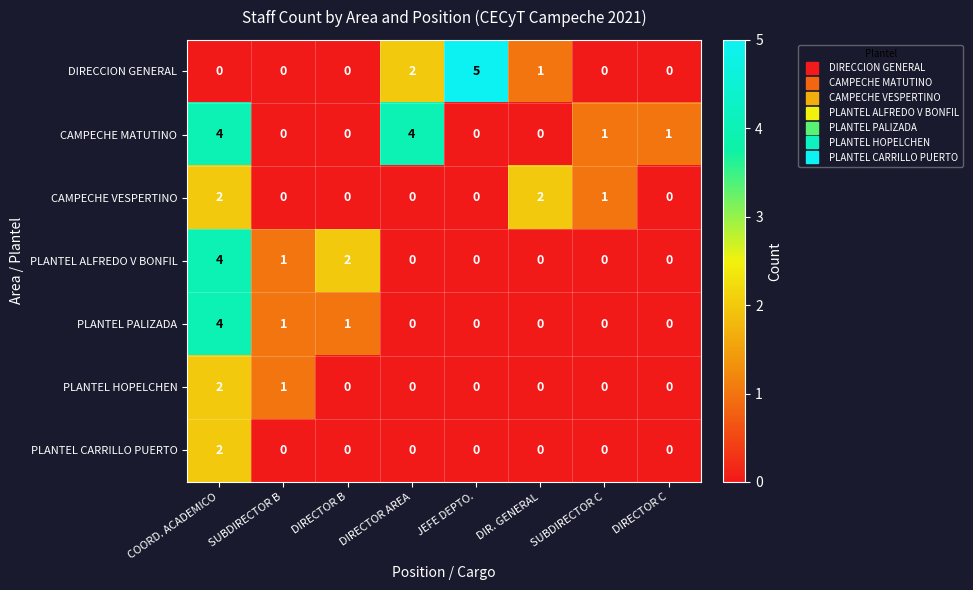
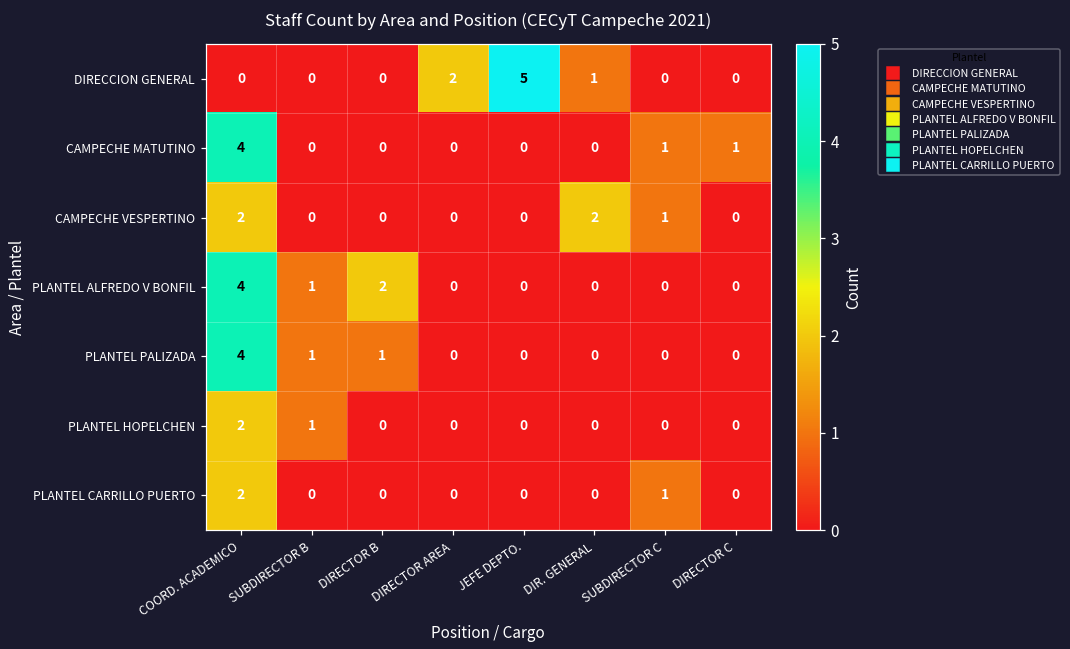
  {
    "DIRECCION GENERAL": {
      "COORD. ACADEMICO": 0,
      "SUBDIRECTOR B": 0,
      "DIRECTOR B": 0,
      "DIRECTOR AREA": 2,
      "JEFE DEPTO.": 5,
      "DIR. GENERAL": 1,
      "SUBDIRECTOR C": 0,
      "DIRECTOR C": 0
    },
    "CAMPECHE MATUTINO": {
      "COORD. ACADEMICO": 4,
      "SUBDIRECTOR B": 0,
      "DIRECTOR B": 0,
-     "DIRECTOR AREA": 4,
+     "DIRECTOR AREA": 0,
      "JEFE DEPTO.": 0,
      "DIR. GENERAL": 0,
      "SUBDIRECTOR C": 1,
      "DIRECTOR C": 1
    },
    "CAMPECHE VESPERTINO": {
      "COORD. ACADEMICO": 2,
      "SUBDIRECTOR B": 0,
      "DIRECTOR B": 0,
      "DIRECTOR AREA": 0,
      "JEFE DEPTO.": 0,
      "DIR. GENERAL": 2,
      "SUBDIRECTOR C": 1,
      "DIRECTOR C": 0
    },
    "PLANTEL ALFREDO V BONFIL": {
      "COORD. ACADEMICO": 4,
      "SUBDIRECTOR B": 1,
      "DIRECTOR B": 2,
      "DIRECTOR AREA": 0,
      "JEFE DEPTO.": 0,
      "DIR. GENERAL": 0,
      "SUBDIRECTOR C": 0,
      "DIRECTOR C": 0
    },
    "PLANTEL PALIZADA": {
      "COORD. ACADEMICO": 4,
      "SUBDIRECTOR B": 1,
      "DIRECTOR B": 1,
      "DIRECTOR AREA": 0,
      "JEFE DEPTO.": 0,
      "DIR. GENERAL": 0,
      "SUBDIRECTOR C": 0,
      "DIRECTOR C": 0
    },
    "PLANTEL HOPELCHEN": {
      "COORD. ACADEMICO": 2,
      "SUBDIRECTOR B": 1,
      "DIRECTOR B": 0,
      "DIRECTOR AREA": 0,
      "JEFE DEPTO.": 0,
      "DIR. GENERAL": 0,
      "SUBDIRECTOR C": 0,
      "DIRECTOR C": 0
    },
    "PLANTEL CARRILLO PUERTO": {
      "COORD. ACADEMICO": 2,
      "SUBDIRECTOR B": 0,
      "DIRECTOR B": 0,
      "DIRECTOR AREA": 0,
      "JEFE DEPTO.": 0,
      "DIR. GENERAL": 0,
-     "SUBDIRECTOR C": 0,
+     "SUBDIRECTOR C": 1,
      "DIRECTOR C": 0
    }
  }
